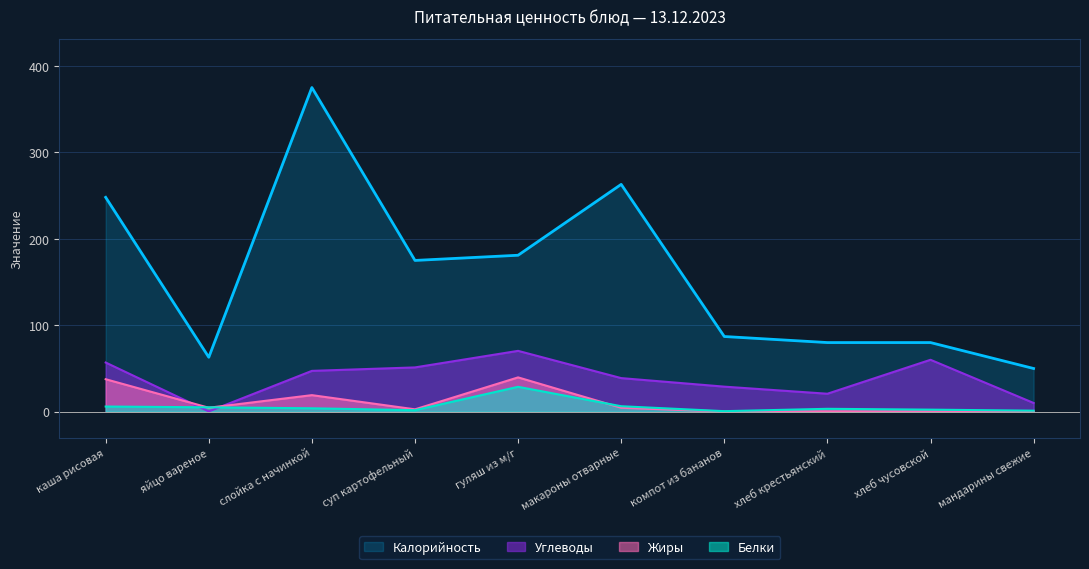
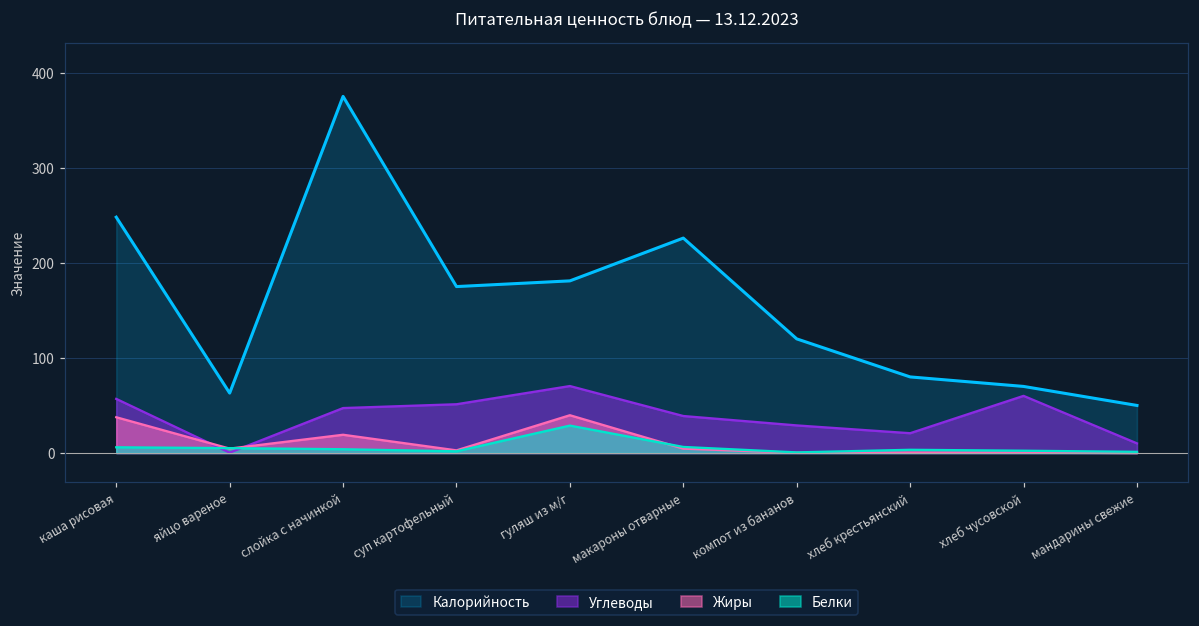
  {
    "Калорийность": {
      "каша рисовая": 250,
      "яйцо вареное": 60,
      "слойка с начинкой": 380,
      "суп картофельный": 180,
      "гуляш из м/г": 180,
-     "макароны отварные": 260,
-     "компот из бананов": 90,
+     "макароны отварные": 230,
+     "компот из бананов": 120,
      "хлеб крестьянский": 80,
-     "хлеб чусовской": 80,
+     "хлеб чусовской": 70,
      "мандарины свежие": 50
    },
    "Углеводы": {
      "каша рисовая": 60,
      "яйцо вареное": 0,
      "слойка с начинкой": 50,
      "суп картофельный": 50,
      "гуляш из м/г": 70,
      "макароны отварные": 40,
      "компот из бананов": 30,
      "хлеб крестьянский": 20,
      "хлеб чусовской": 60,
      "мандарины свежие": 10
    },
    "Жиры": {
      "каша рисовая": 40,
      "слойка с начинкой": 20,
      "гуляш из м/г": 40
    },
    "Белки": {
      "каша рисовая": 10,
      "слойка с начинкой": 0,
      "гуляш из м/г": 30
    }
  }
